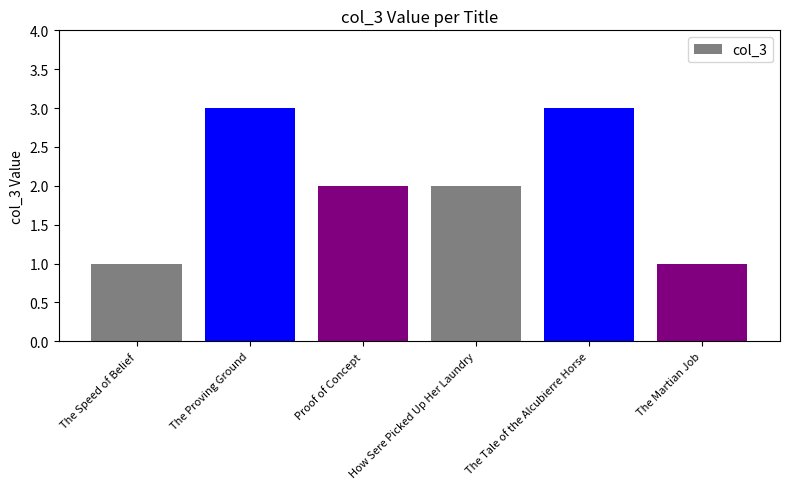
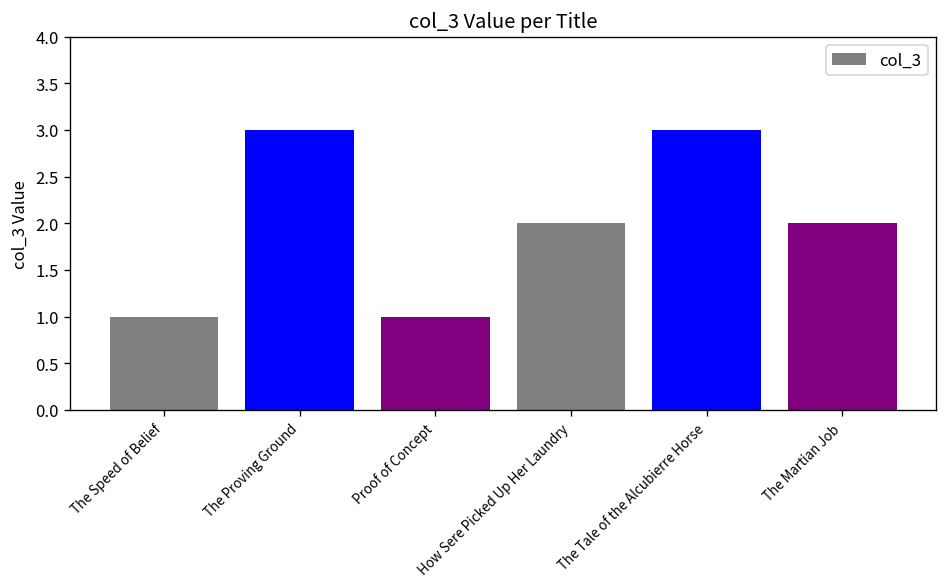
  {
    "The Speed of Belief": 1,
    "The Proving Ground": 3,
-   "Proof of Concept": 2,
+   "Proof of Concept": 1,
    "How Sere Picked Up Her Laundry": 2,
    "The Tale of the Alcubierre Horse": 3,
-   "The Martian Job": 1
+   "The Martian Job": 2
  }
